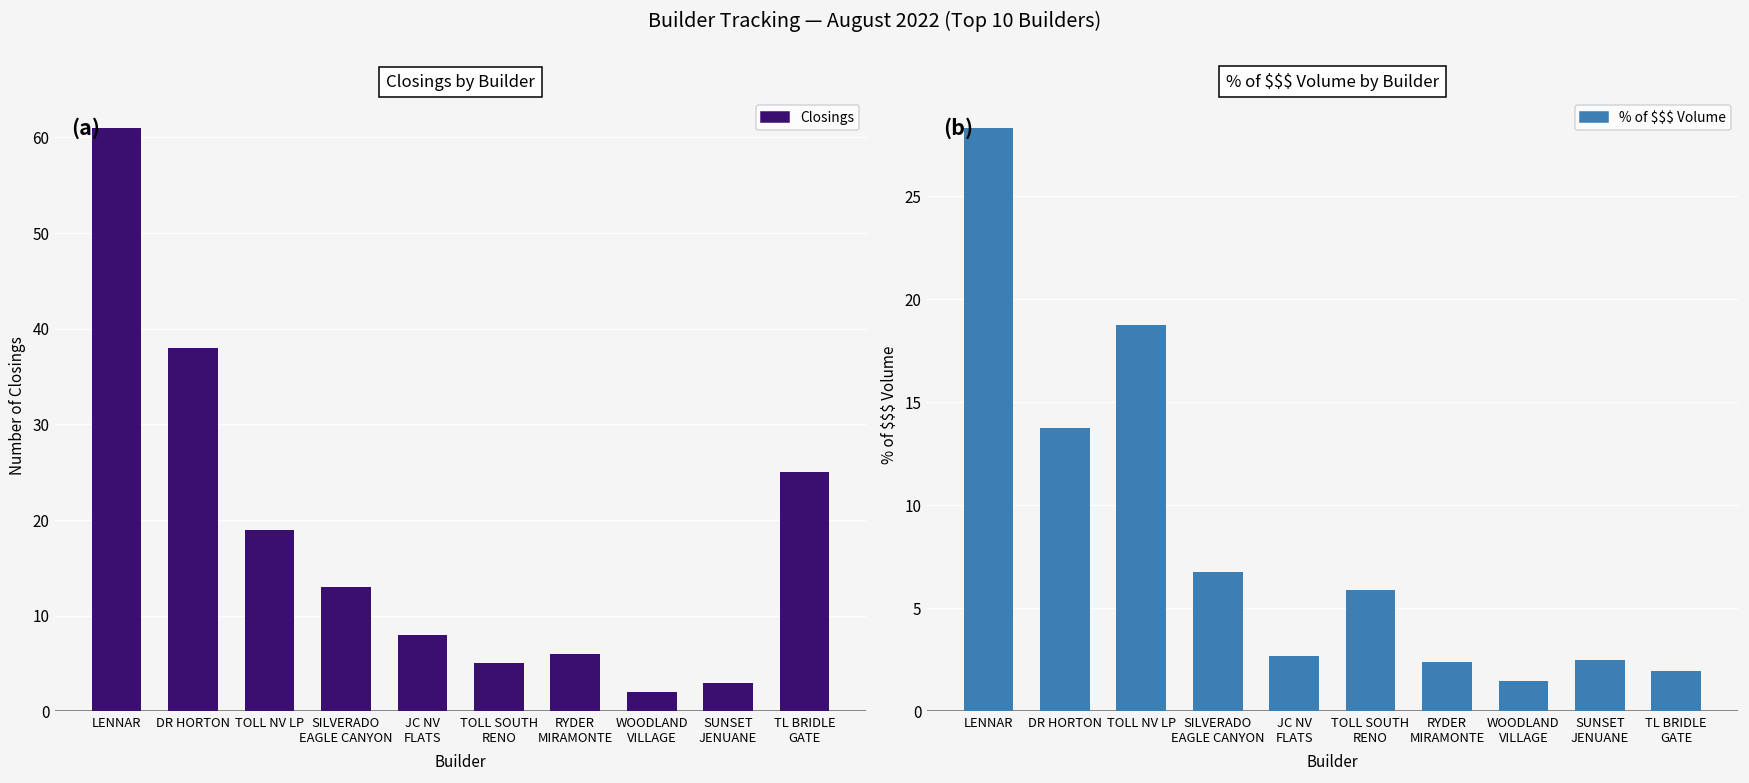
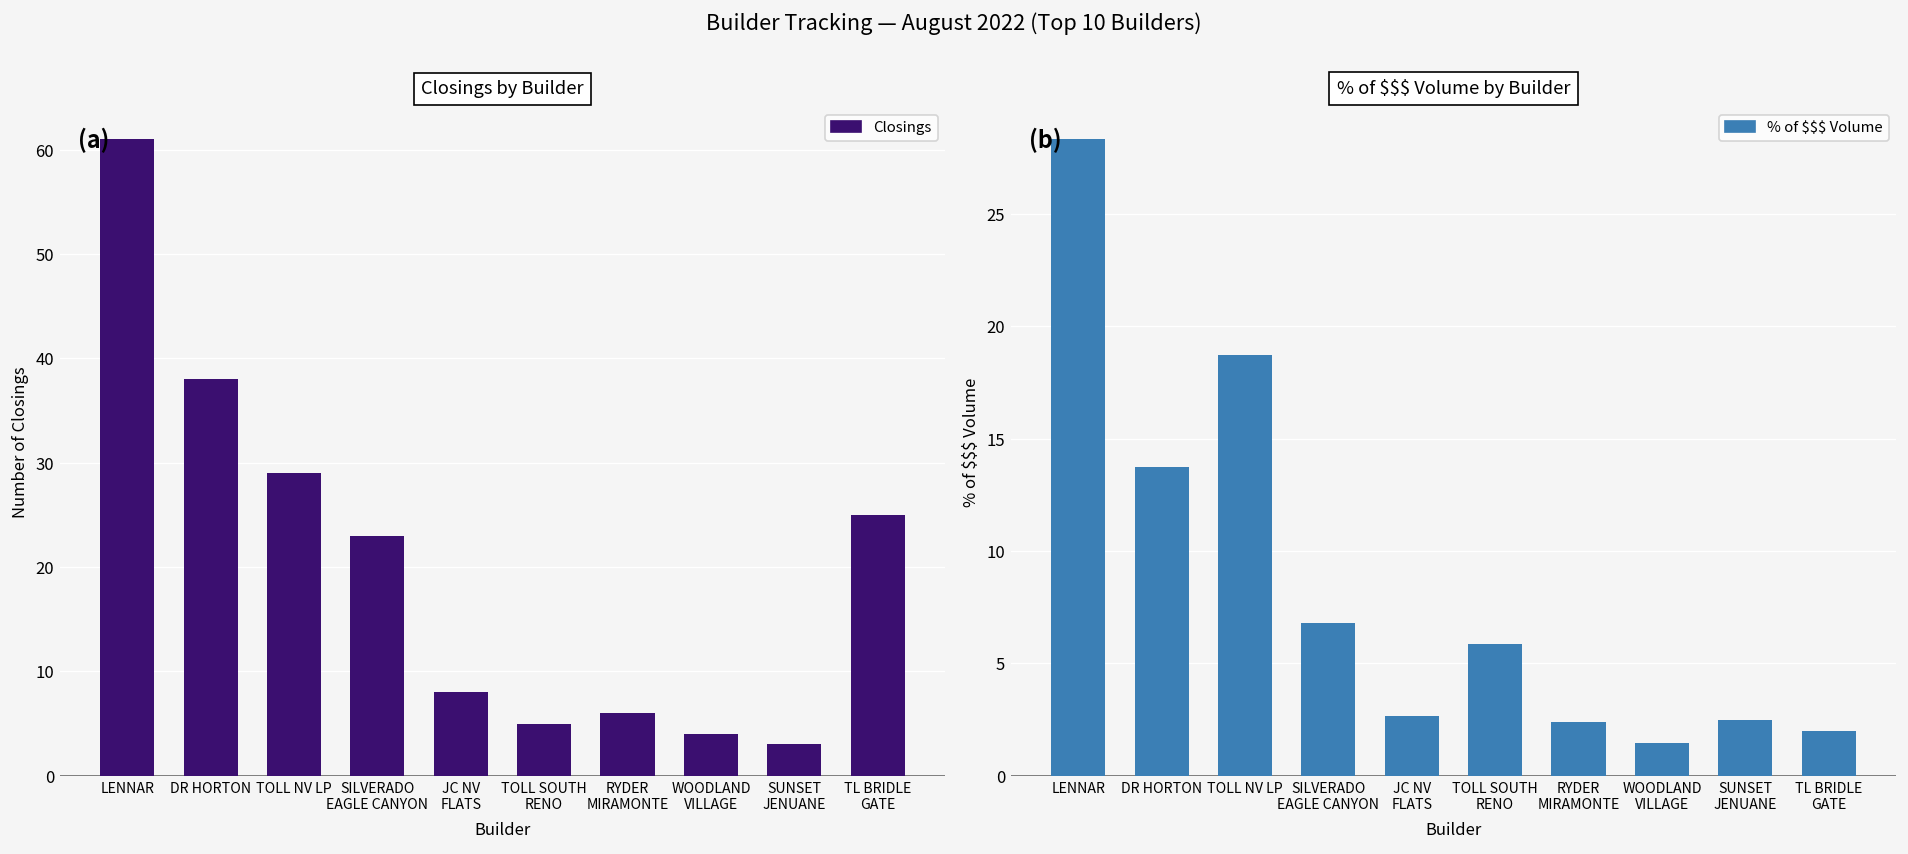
  {
    "Closings by Builder": {
      "LENNAR": 61,
      "DR HORTON": 38,
-     "TOLL NV LP": 19,
-     "SILVERADO EAGLE CANYON": 13,
+     "TOLL NV LP": 29,
+     "SILVERADO EAGLE CANYON": 23,
      "JC NV FLATS": 8,
      "TOLL SOUTH RENO": 5,
      "RYDER MIRAMONTE": 6,
-     "WOODLAND VILLAGE": 2,
+     "WOODLAND VILLAGE": 4,
      "SUNSET JENUANE": 3,
      "TL BRIDLE GATE": 25
    }
  }
